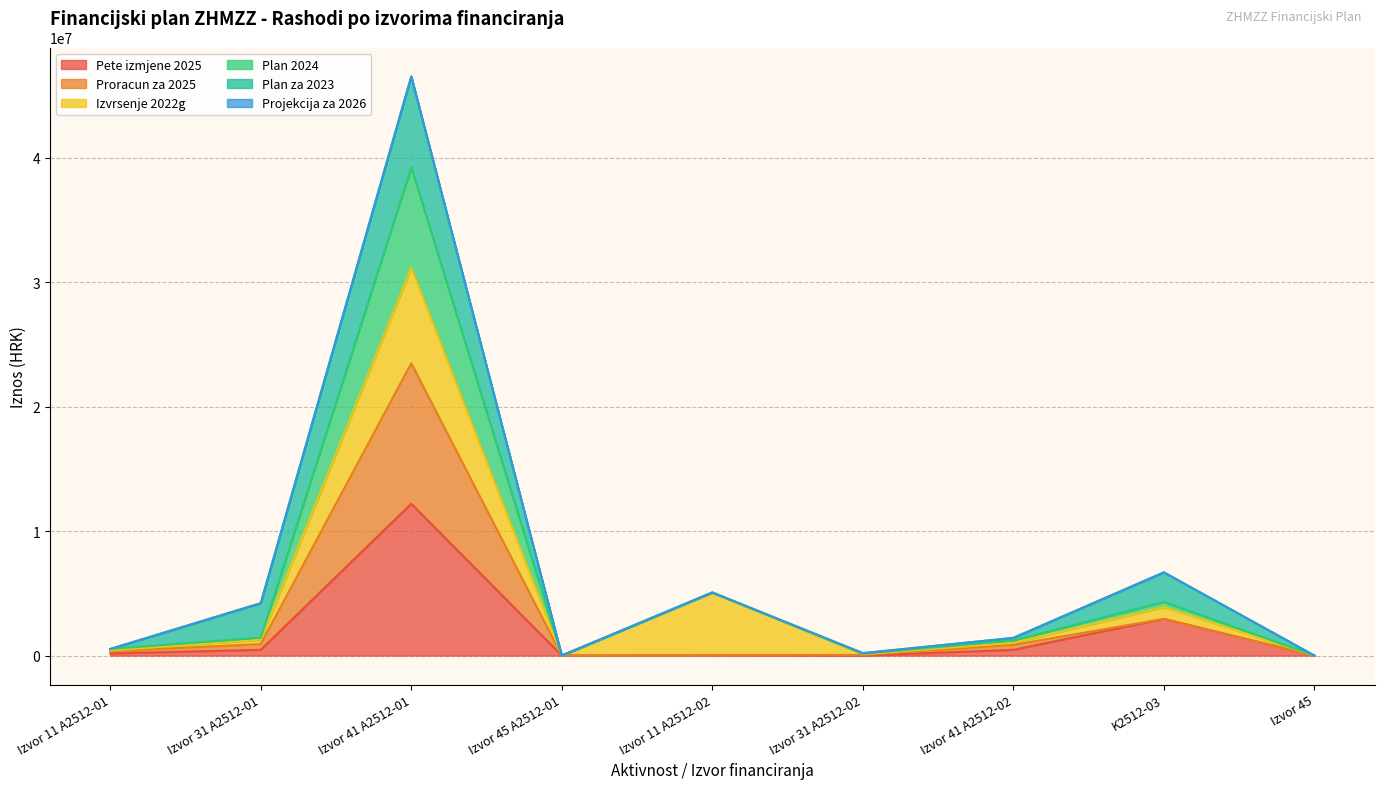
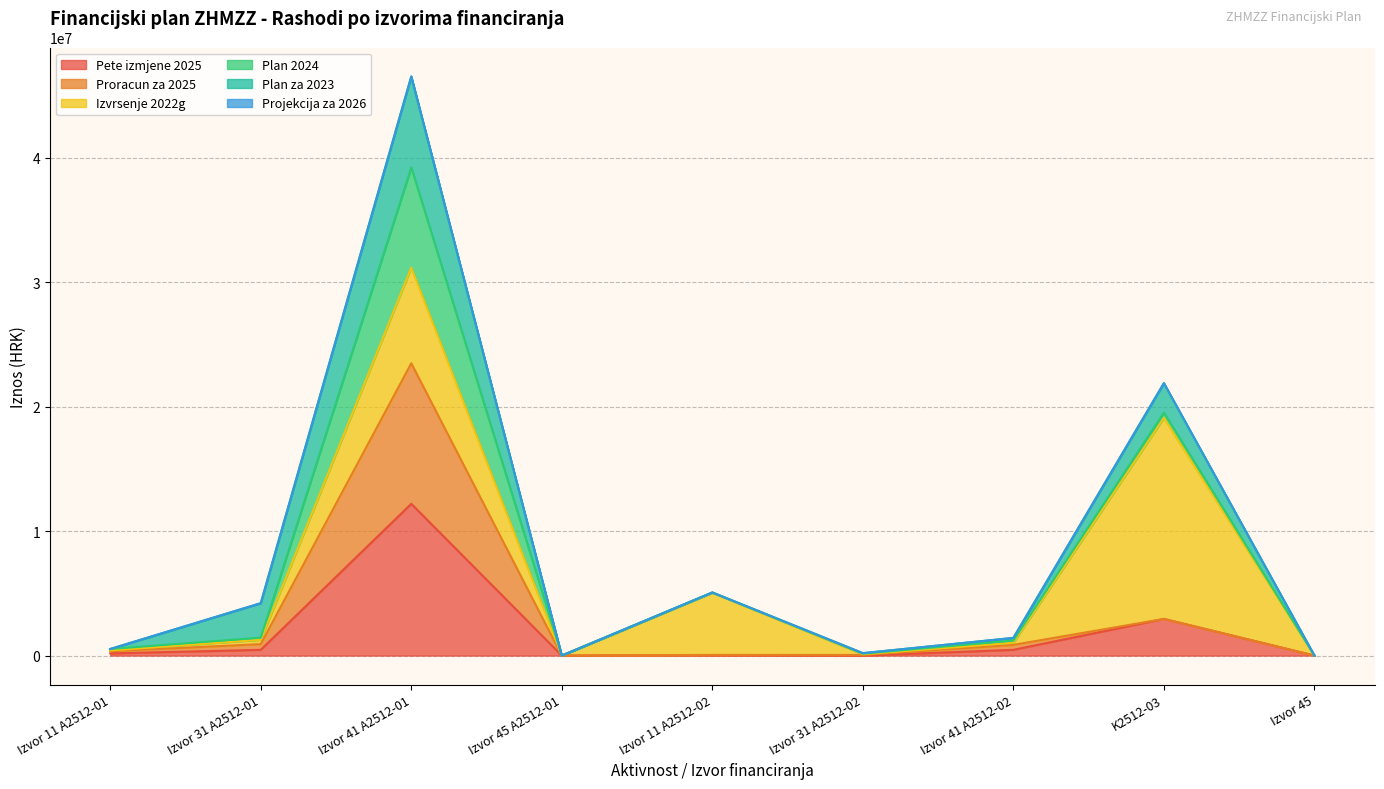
  {
    "Izvrsenje 2022g": {
      "Izvor 41 A2512-01": 7700000,
-     "K2512-03": 1000000
+     "K2512-03": 16200000
    },
    "Plan 2024": {
      "Izvor 41 A2512-01": 8100000,
      "K2512-03": 400000
    }
  }
